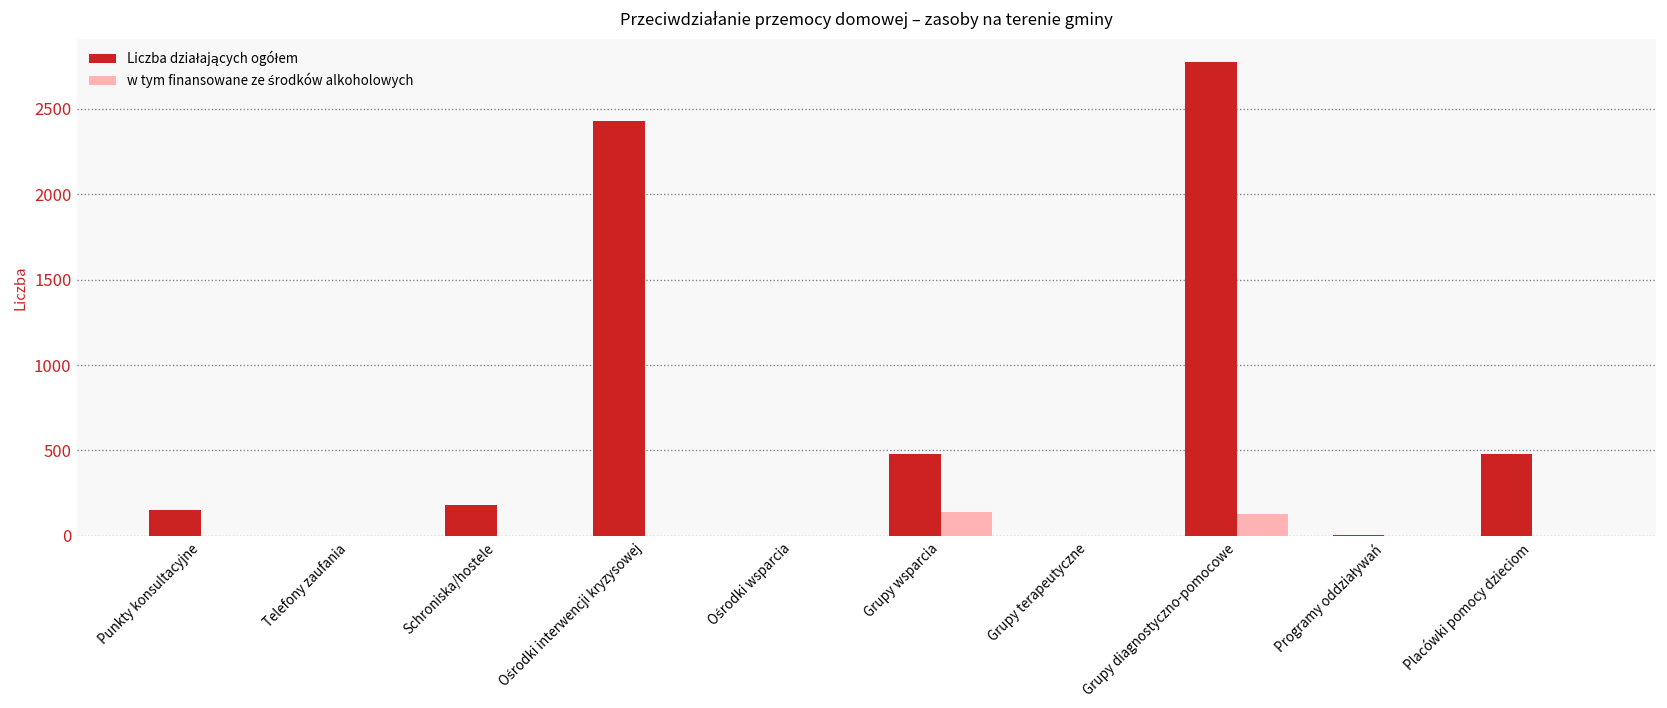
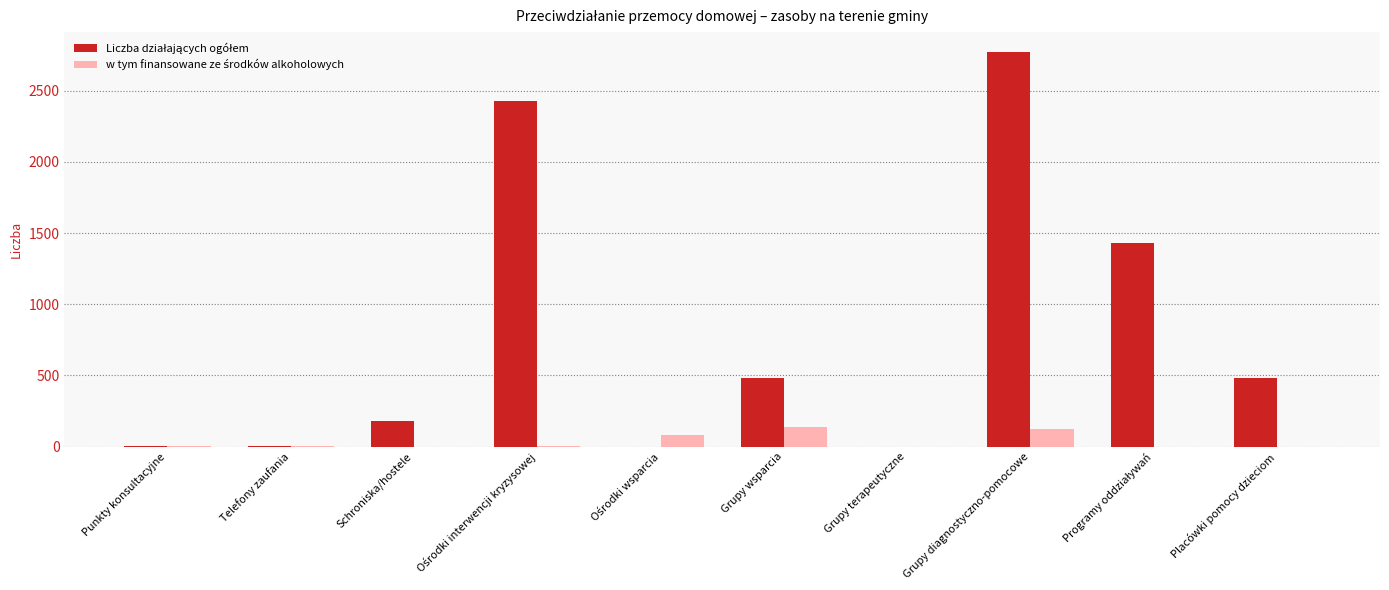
  {
    "Liczba działających ogółem": {
-     "Punkty konsultacyjne": 150,
+     "Punkty konsultacyjne": 0,
      "Schroniska/hostele": 180,
      "Ośrodki interwencji kryzysowej": 2430,
      "Ośrodki wsparcia": 0,
      "Grupy wsparcia": 480,
      "Grupy terapeutyczne": 0,
      "Grupy diagnostyczno-pomocowe": 2770,
-     "Programy oddziaływań": 0,
+     "Programy oddziaływań": 1430,
      "Placówki pomocy dzieciom": 480
    },
    "w tym finansowane ze środków alkoholowych": {
      "Schroniska/hostele": 0,
-     "Ośrodki wsparcia": 0,
+     "Ośrodki wsparcia": 80,
      "Grupy wsparcia": 140,
      "Grupy terapeutyczne": 0,
      "Grupy diagnostyczno-pomocowe": 130,
      "Programy oddziaływań": 0,
      "Placówki pomocy dzieciom": 0
    }
  }
